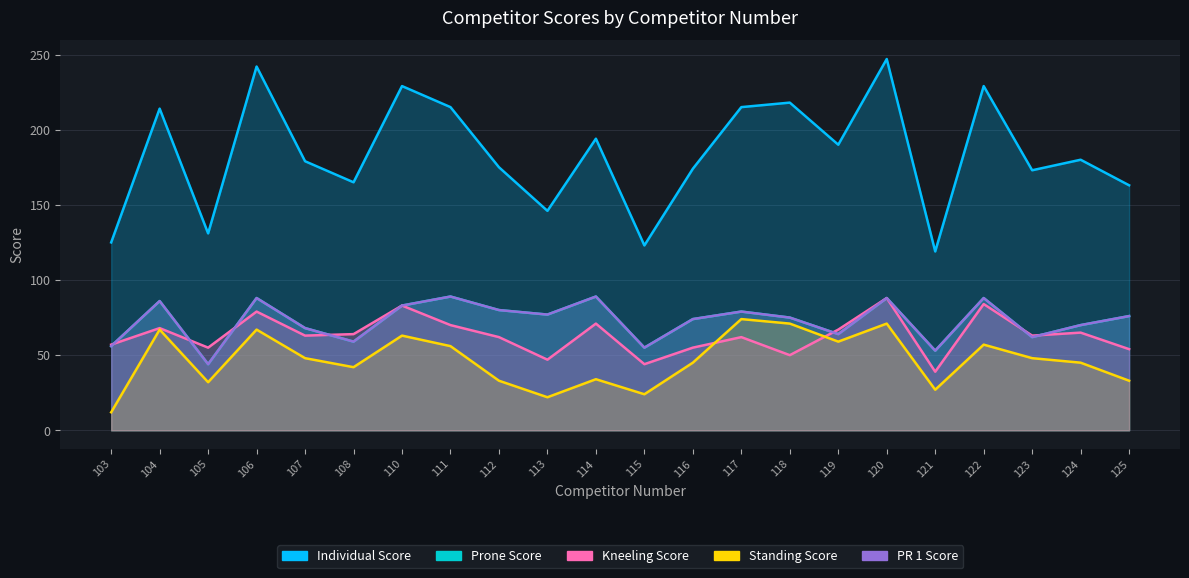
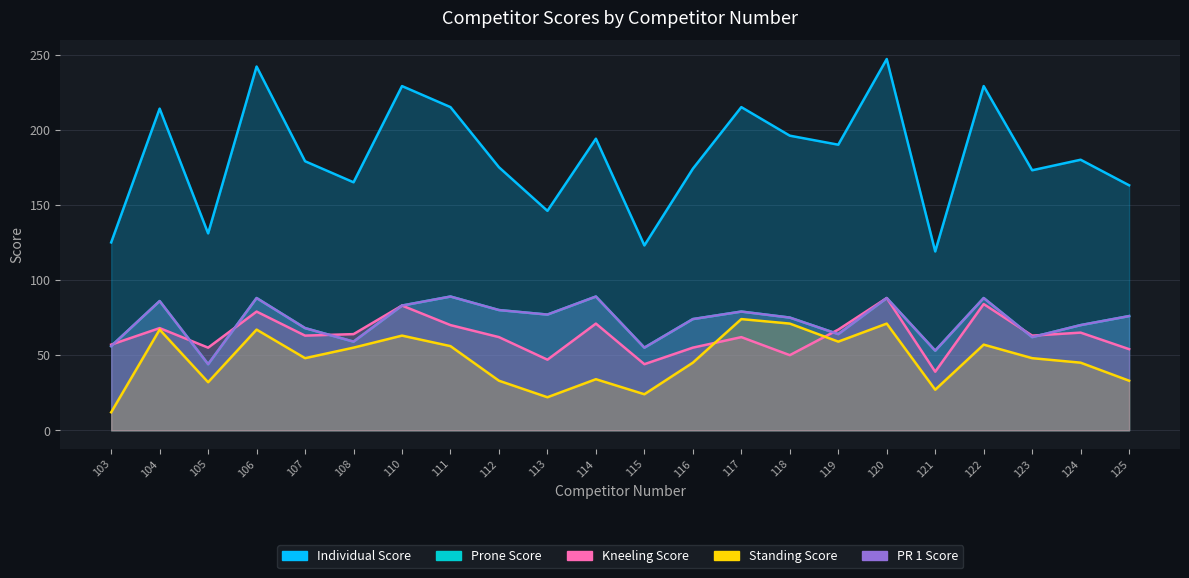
  {
    "Individual Score": {
      "103": 125,
      "104": 214,
      "105": 131,
      "106": 242,
      "107": 179,
      "108": 165,
      "110": 229,
      "111": 215,
      "112": 175,
      "113": 146,
      "114": 194,
      "115": 123,
      "116": 174,
      "117": 215,
-     "118": 218,
+     "118": 196,
      "119": 190,
      "120": 247,
      "121": 119,
      "122": 229,
      "123": 173,
      "124": 180,
      "125": 163
    },
    "Standing Score": {
      "103": 12,
      "105": 32,
      "106": 67,
      "107": 48,
-     "108": 42,
+     "108": 55,
      "110": 63,
      "111": 56,
      "112": 33,
      "113": 22,
      "114": 34,
      "115": 24,
      "116": 45,
      "117": 74,
      "118": 71,
      "119": 59,
      "120": 71,
      "121": 27,
      "122": 57,
      "123": 48,
      "124": 45,
      "125": 33
    }
  }
